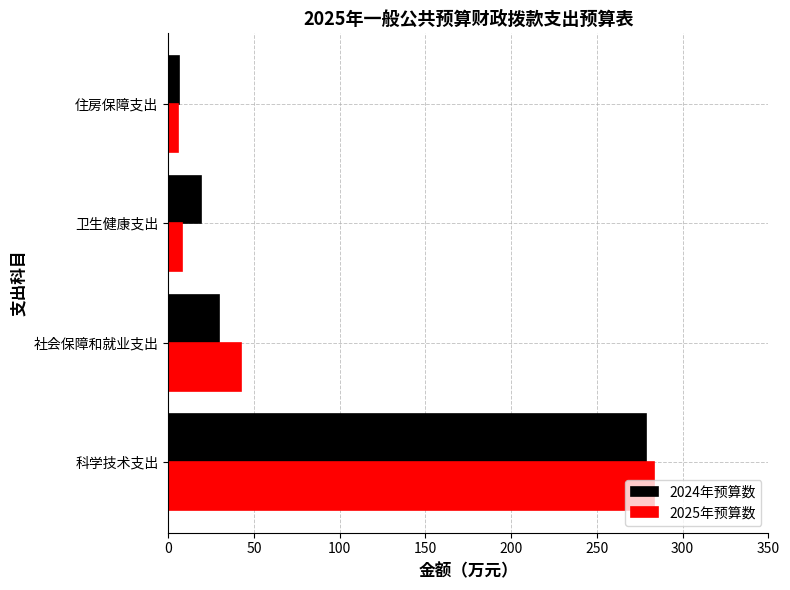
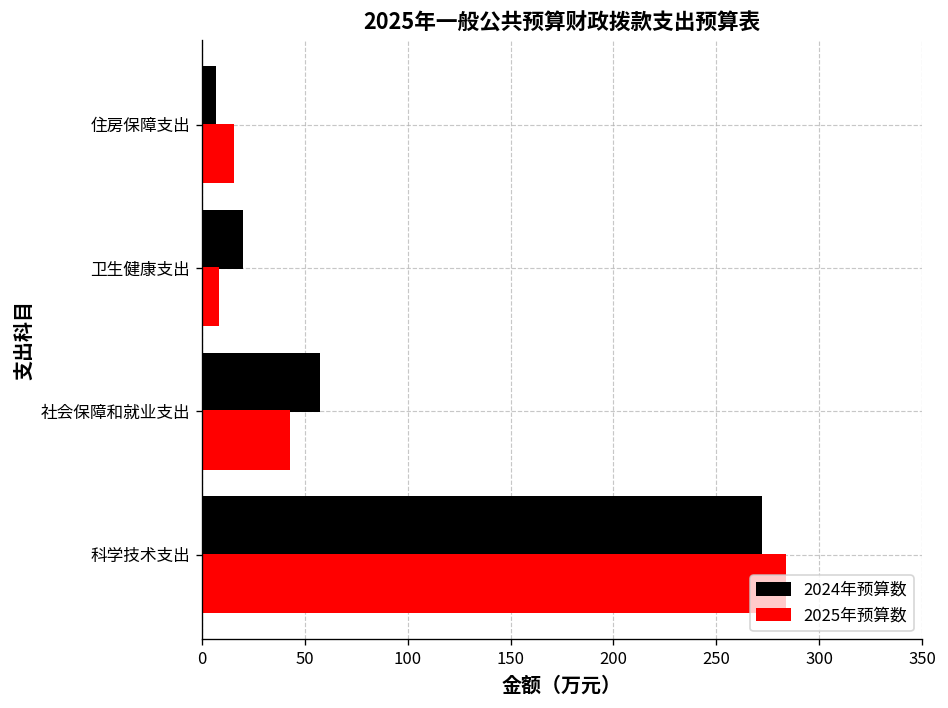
  {
    "2024年预算数": {
      "住房保障支出": 6,
      "卫生健康支出": 19,
-     "社会保障和就业支出": 30,
-     "科学技术支出": 279
+     "社会保障和就业支出": 57,
+     "科学技术支出": 272
    },
    "2025年预算数": {
-     "住房保障支出": 6,
+     "住房保障支出": 15,
      "卫生健康支出": 8,
      "社会保障和就业支出": 42
    }
  }
